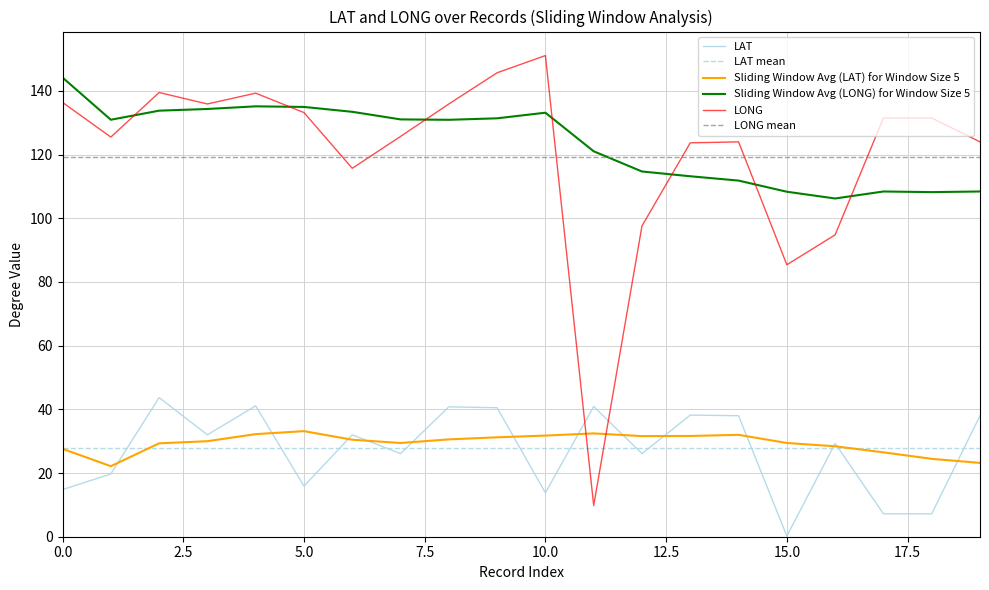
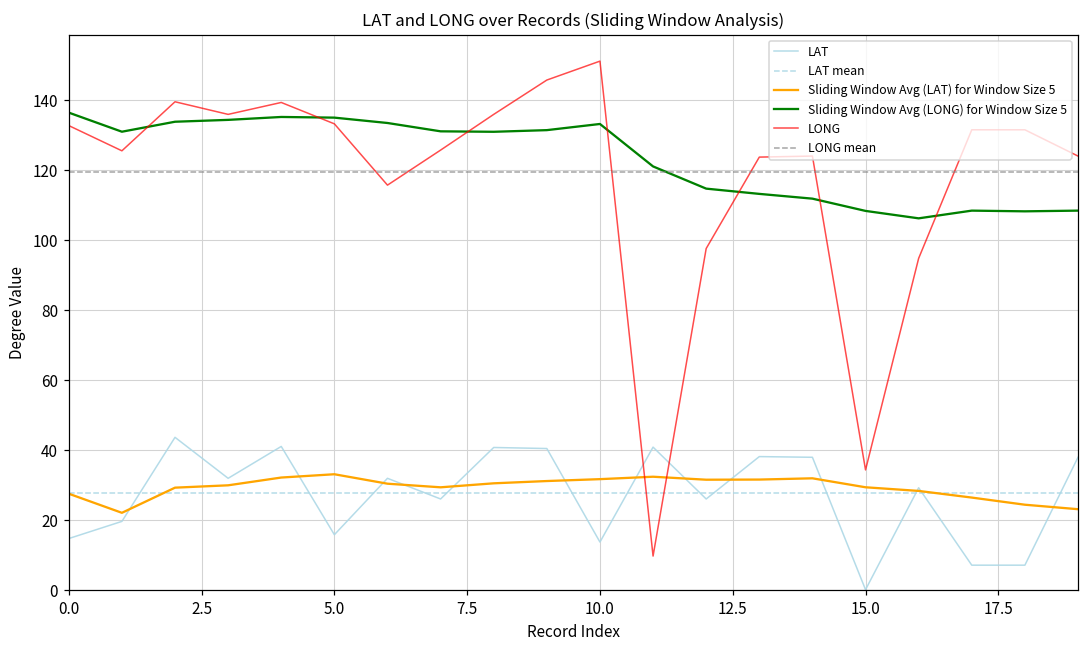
  {
    "LAT": {
      "0.0": 15,
      "5.0": 16,
      "10.0": 14,
      "15.0": 0
    },
    "Sliding Window Avg (LAT) for Window Size 5": {
      "0.0": 28,
      "5.0": 33,
      "10.0": 32,
      "15.0": 29
    },
    "Sliding Window Avg (LONG) for Window Size 5": {
-     "0.0": 144,
+     "0.0": 136,
      "5.0": 135,
      "10.0": 133,
      "15.0": 108
    },
    "LONG": {
-     "0.0": 136,
+     "0.0": 133,
      "5.0": 133,
      "10.0": 151,
-     "15.0": 85
+     "15.0": 34
    }
  }
